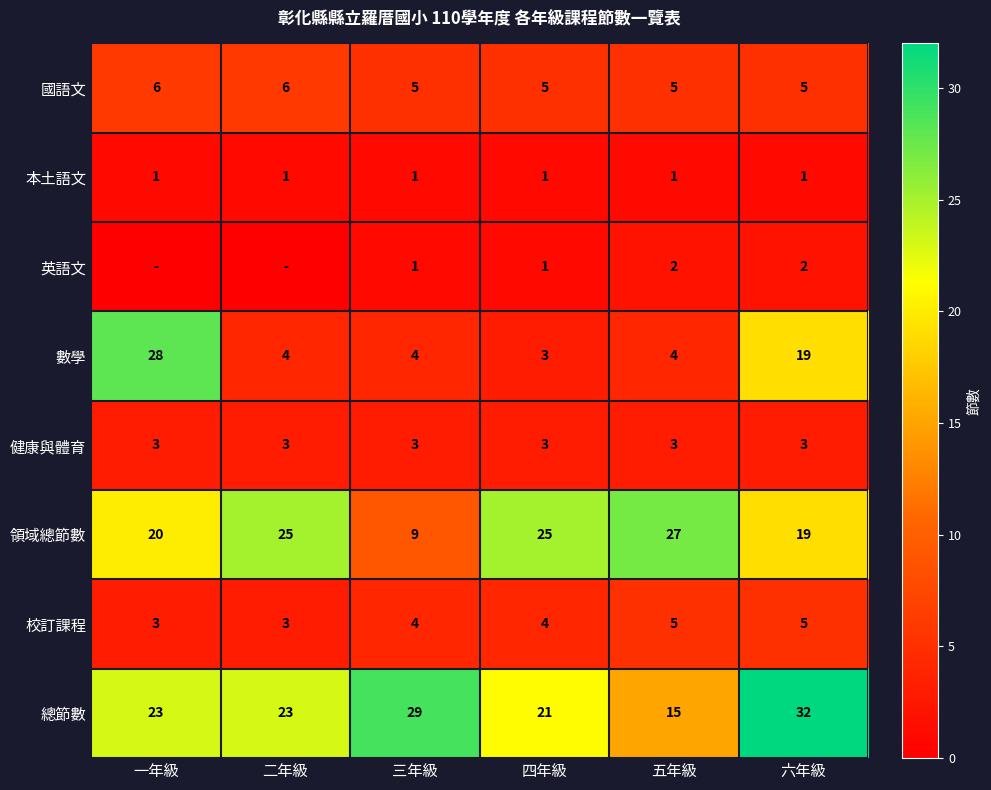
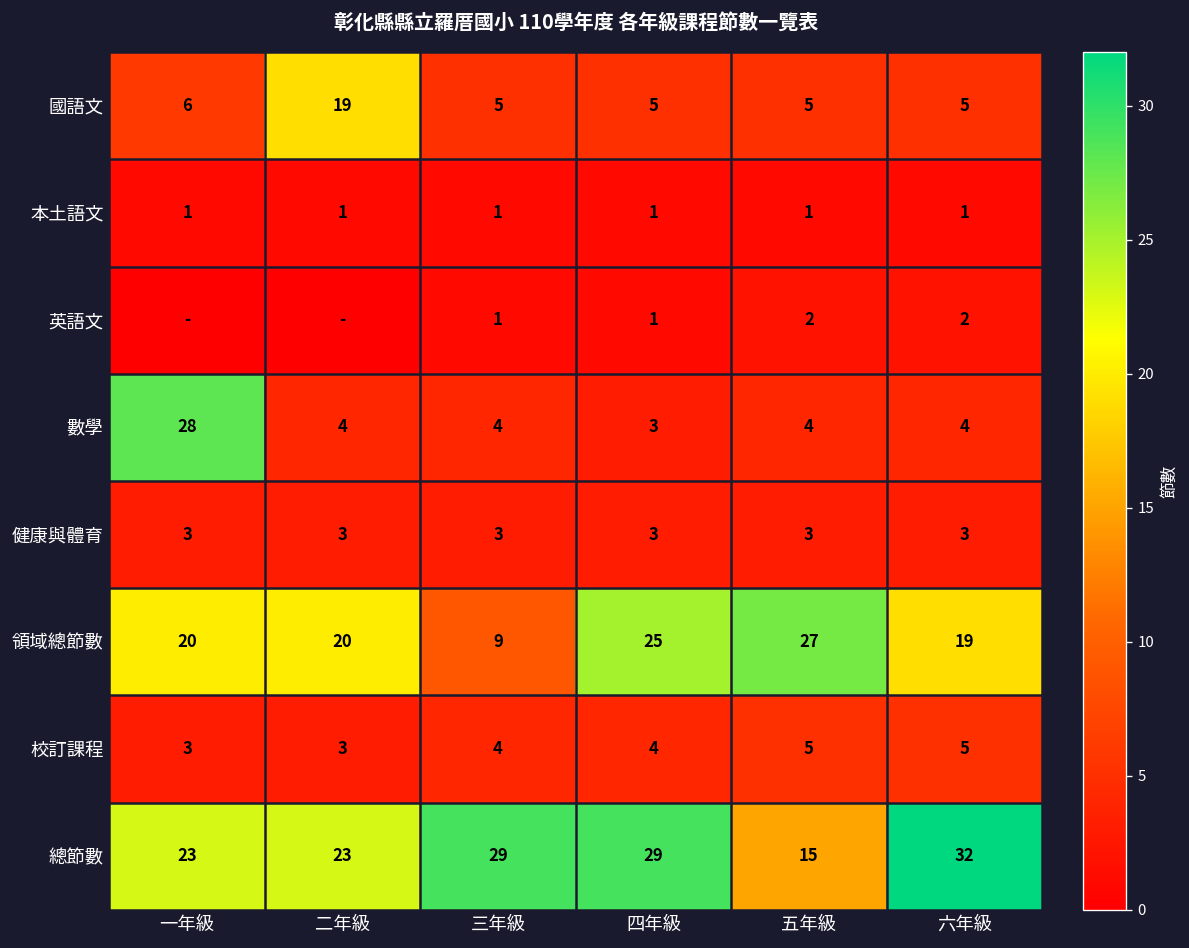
  {
    "國語文": {
      "一年級": 6,
-     "二年級": 6,
+     "二年級": 19,
      "三年級": 5,
      "四年級": 5,
      "五年級": 5,
      "六年級": 5
    },
    "本土語文": {
      "一年級": 1,
      "二年級": 1,
      "三年級": 1,
      "四年級": 1,
      "五年級": 1,
      "六年級": 1
    },
    "英語文": {
      "三年級": 1,
      "四年級": 1,
      "五年級": 2,
      "六年級": 2
    },
    "數學": {
      "一年級": 28,
      "二年級": 4,
      "三年級": 4,
      "四年級": 3,
      "五年級": 4,
-     "六年級": 19
+     "六年級": 4
    },
    "健康與體育": {
      "一年級": 3,
      "二年級": 3,
      "三年級": 3,
      "四年級": 3,
      "五年級": 3,
      "六年級": 3
    },
    "領域總節數": {
      "一年級": 20,
-     "二年級": 25,
+     "二年級": 20,
      "三年級": 9,
      "四年級": 25,
      "五年級": 27,
      "六年級": 19
    },
    "校訂課程": {
      "一年級": 3,
      "二年級": 3,
      "三年級": 4,
      "四年級": 4,
      "五年級": 5,
      "六年級": 5
    },
    "總節數": {
      "一年級": 23,
      "二年級": 23,
      "三年級": 29,
-     "四年級": 21,
+     "四年級": 29,
      "五年級": 15,
      "六年級": 32
    }
  }
